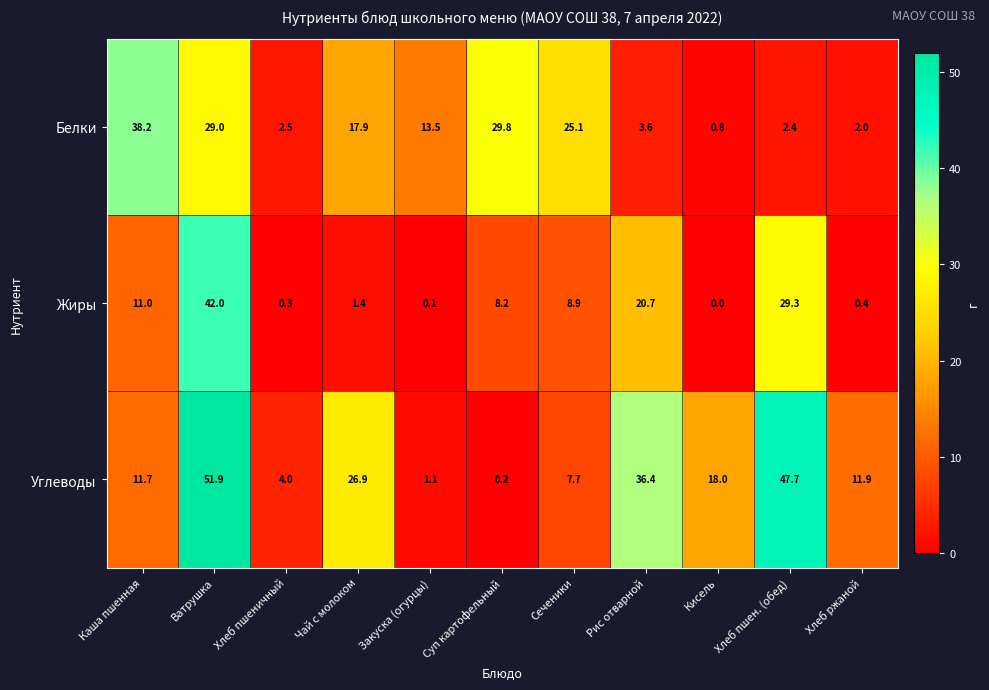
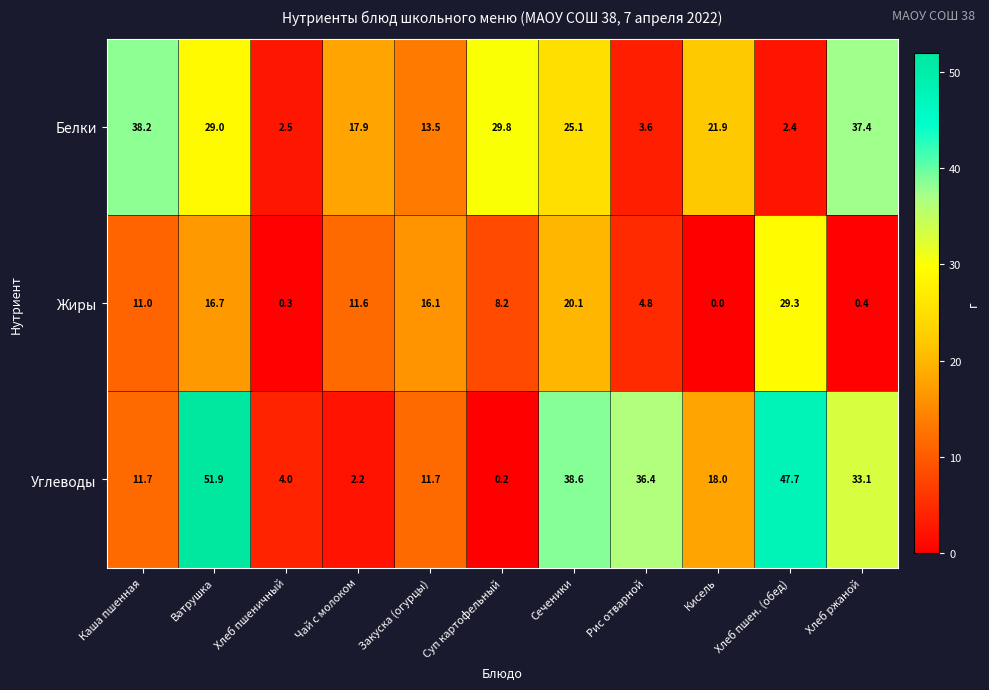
  {
    "Белки": {
      "Каша пшенная": 38.2,
      "Ватрушка": 29.0,
      "Хлеб пшеничный": 2.5,
      "Чай с молоком": 17.9,
      "Закуска (огурцы)": 13.5,
      "Суп картофельный": 29.8,
      "Сеченики": 25.1,
      "Рис отварной": 3.6,
-     "Кисель": 0.8,
+     "Кисель": 21.9,
      "Хлеб пшен. (обед)": 2.4,
-     "Хлеб ржаной": 2.0
+     "Хлеб ржаной": 37.4
    },
    "Жиры": {
      "Каша пшенная": 11.0,
-     "Ватрушка": 42.0,
+     "Ватрушка": 16.7,
      "Хлеб пшеничный": 0.3,
-     "Чай с молоком": 1.4,
-     "Закуска (огурцы)": 0.1,
+     "Чай с молоком": 11.6,
+     "Закуска (огурцы)": 16.1,
      "Суп картофельный": 8.2,
-     "Сеченики": 8.9,
-     "Рис отварной": 20.7,
+     "Сеченики": 20.1,
+     "Рис отварной": 4.8,
      "Кисель": 0.0,
      "Хлеб пшен. (обед)": 29.3,
      "Хлеб ржаной": 0.4
    },
    "Углеводы": {
      "Каша пшенная": 11.7,
      "Ватрушка": 51.9,
      "Хлеб пшеничный": 4.0,
-     "Чай с молоком": 26.9,
-     "Закуска (огурцы)": 1.1,
+     "Чай с молоком": 2.2,
+     "Закуска (огурцы)": 11.7,
      "Суп картофельный": 0.2,
-     "Сеченики": 7.7,
+     "Сеченики": 38.6,
      "Рис отварной": 36.4,
      "Кисель": 18.0,
      "Хлеб пшен. (обед)": 47.7,
-     "Хлеб ржаной": 11.9
+     "Хлеб ржаной": 33.1
    }
  }
